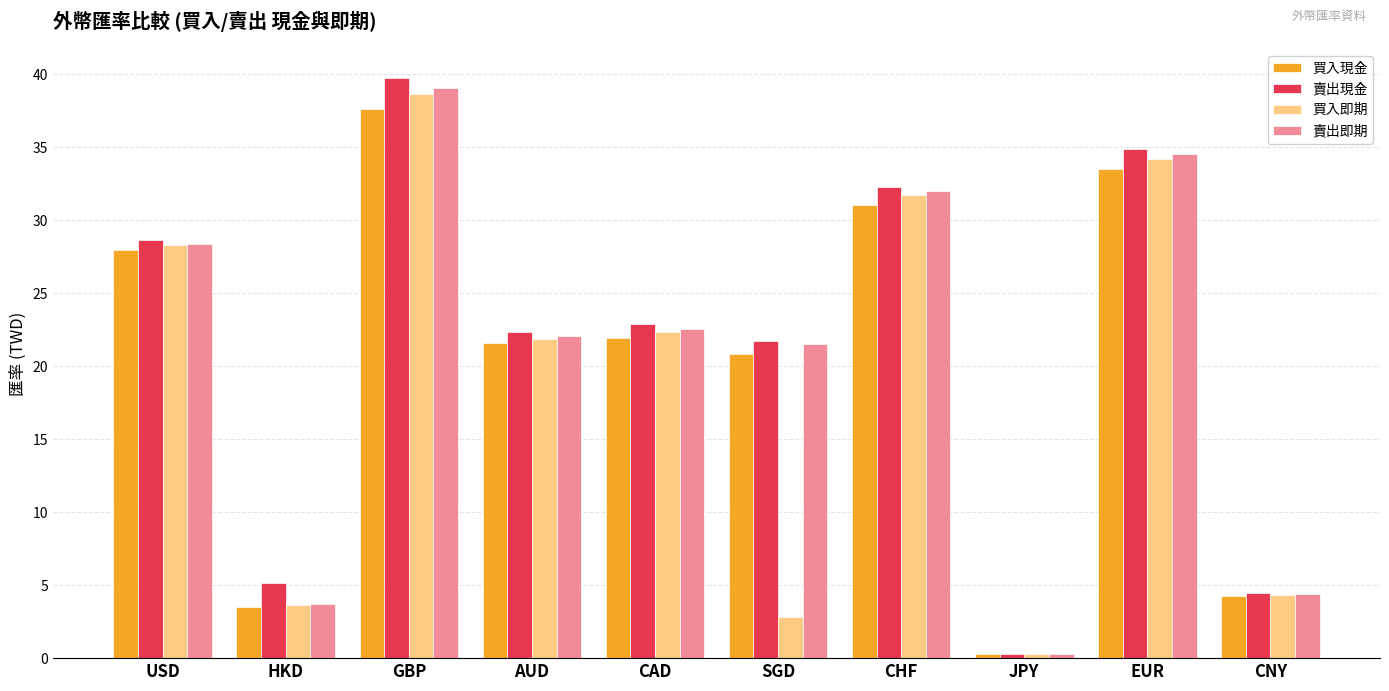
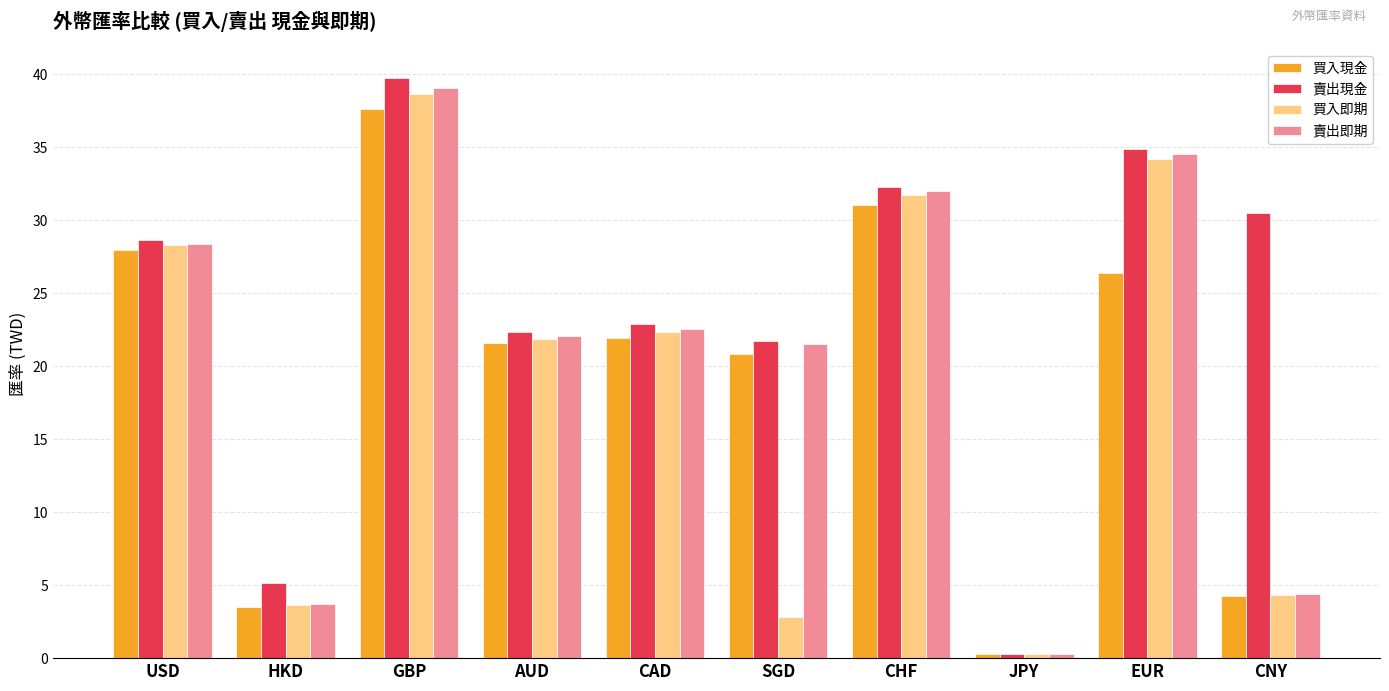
  {
    "買入現金": {
      "USD": 28.0,
      "HKD": 3.5,
      "GBP": 37.6,
      "AUD": 21.6,
      "CAD": 22.0,
      "SGD": 20.8,
      "CHF": 31.1,
      "JPY": 0.3,
-     "EUR": 33.6,
+     "EUR": 26.4,
      "CNY": 4.3
    },
    "賣出現金": {
      "USD": 28.6,
      "HKD": 5.1,
      "GBP": 39.8,
      "AUD": 22.4,
      "CAD": 22.9,
      "SGD": 21.7,
      "CHF": 32.3,
      "JPY": 0.3,
      "EUR": 34.9,
-     "CNY": 4.5
+     "CNY": 30.5
    },
    "買入即期": {
      "USD": 28.3,
      "HKD": 3.6,
      "GBP": 38.7,
      "AUD": 21.9,
      "CAD": 22.4,
      "SGD": 2.9,
      "CHF": 31.7,
      "JPY": 0.3,
      "EUR": 34.2,
      "CNY": 4.4
    },
    "賣出即期": {
      "USD": 28.4,
      "HKD": 3.7,
      "GBP": 39.1,
      "AUD": 22.1,
      "CAD": 22.6,
      "SGD": 21.5,
      "CHF": 32.0,
      "JPY": 0.3,
      "EUR": 34.6,
      "CNY": 4.4
    }
  }
